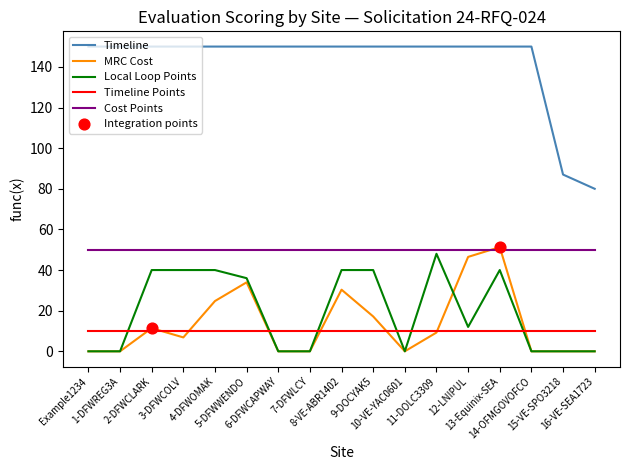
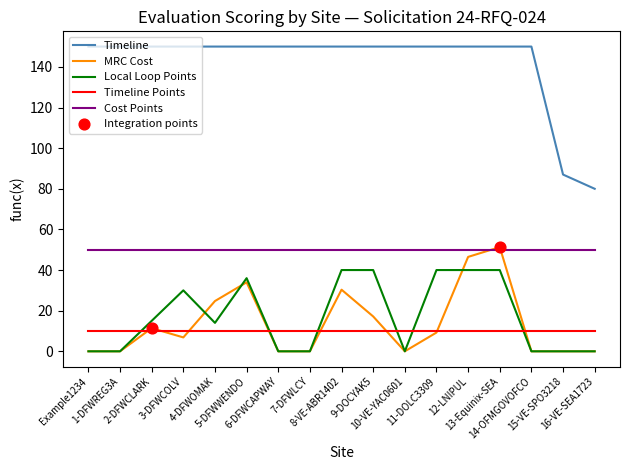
  {
    "Timeline": {
      "4-DFWOMAK": 150,
      "5-DFWWENDO": 150,
      "6-DFWCAPWAY": 150,
      "7-DFWLCY": 150,
      "8-VE-ABR1402": 150,
      "9-DOCYAK5": 150,
      "10-VE-YAC0601": 150,
      "11-DOLC3309": 150,
      "12-LNIPUL": 150,
      "13-Equinix-SEA": 150,
      "14-OFMGOVOFCO": 150,
      "15-VE-SPO3218": 87,
      "16-VE-SEA1723": 80
    },
    "MRC Cost": {
      "3-DFWCOLV": 7,
      "4-DFWOMAK": 25,
      "5-DFWWENDO": 34,
      "8-VE-ABR1402": 30,
      "9-DOCYAK5": 17,
      "12-LNIPUL": 46
    },
    "Local Loop Points": {
-     "2-DFWCLARK": 40,
-     "3-DFWCOLV": 40,
-     "4-DFWOMAK": 40,
+     "2-DFWCLARK": 15,
+     "3-DFWCOLV": 30,
+     "4-DFWOMAK": 14,
      "5-DFWWENDO": 36,
      "8-VE-ABR1402": 40,
      "9-DOCYAK5": 40,
-     "11-DOLC3309": 48,
-     "12-LNIPUL": 12,
+     "11-DOLC3309": 40,
+     "12-LNIPUL": 40,
      "13-Equinix-SEA": 40
    },
    "Cost Points": {
      "Example1234": 50,
      "1-DFWREG3A": 50,
      "2-DFWCLARK": 50,
      "3-DFWCOLV": 50,
      "4-DFWOMAK": 50,
      "5-DFWWENDO": 50,
      "6-DFWCAPWAY": 50,
      "7-DFWLCY": 50,
      "8-VE-ABR1402": 50,
      "9-DOCYAK5": 50,
      "10-VE-YAC0601": 50,
      "11-DOLC3309": 50,
      "12-LNIPUL": 50,
      "13-Equinix-SEA": 50,
      "14-OFMGOVOFCO": 50,
      "15-VE-SPO3218": 50,
      "16-VE-SEA1723": 50
    }
  }
